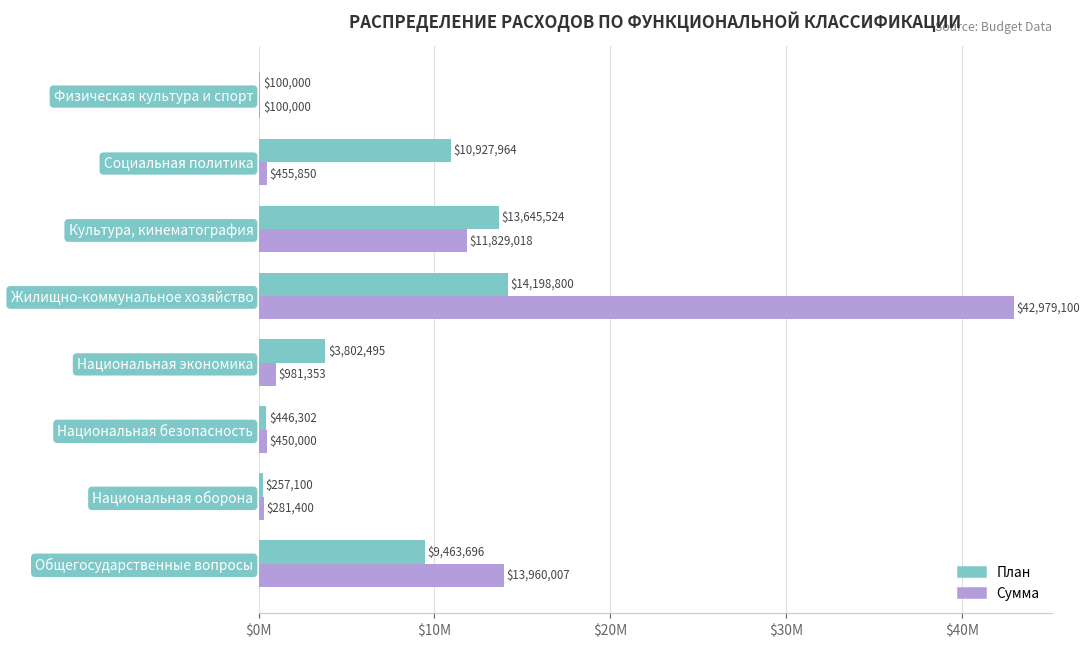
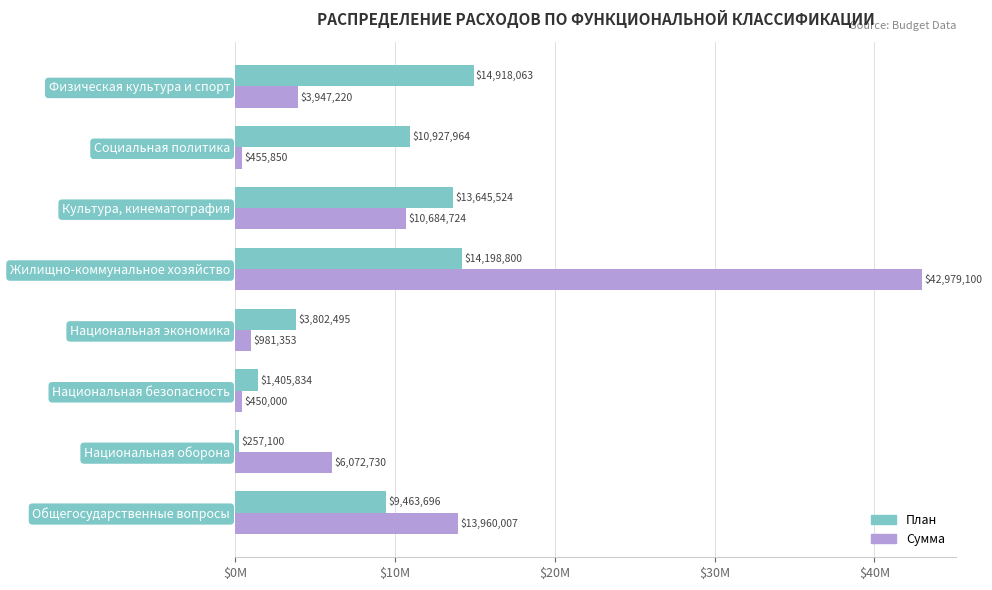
  {
    "План": {
-     "Физическая культура и спорт": "$100,000",
+     "Физическая культура и спорт": "$14,918,063",
      "Социальная политика": "$10,927,964",
      "Культура, кинематография": "$13,645,524",
      "Жилищно-коммунальное хозяйство": "$14,198,800",
      "Национальная экономика": "$3,802,495",
-     "Национальная безопасность": "$446,302",
+     "Национальная безопасность": "$1,405,834",
      "Национальная оборона": "$257,100",
      "Общегосударственные вопросы": "$9,463,696"
    },
    "Сумма": {
-     "Физическая культура и спорт": "$100,000",
+     "Физическая культура и спорт": "$3,947,220",
      "Социальная политика": "$455,850",
-     "Культура, кинематография": "$11,829,018",
+     "Культура, кинематография": "$10,684,724",
      "Жилищно-коммунальное хозяйство": "$42,979,100",
      "Национальная экономика": "$981,353",
      "Национальная безопасность": "$450,000",
-     "Национальная оборона": "$281,400",
+     "Национальная оборона": "$6,072,730",
      "Общегосударственные вопросы": "$13,960,007"
    }
  }
